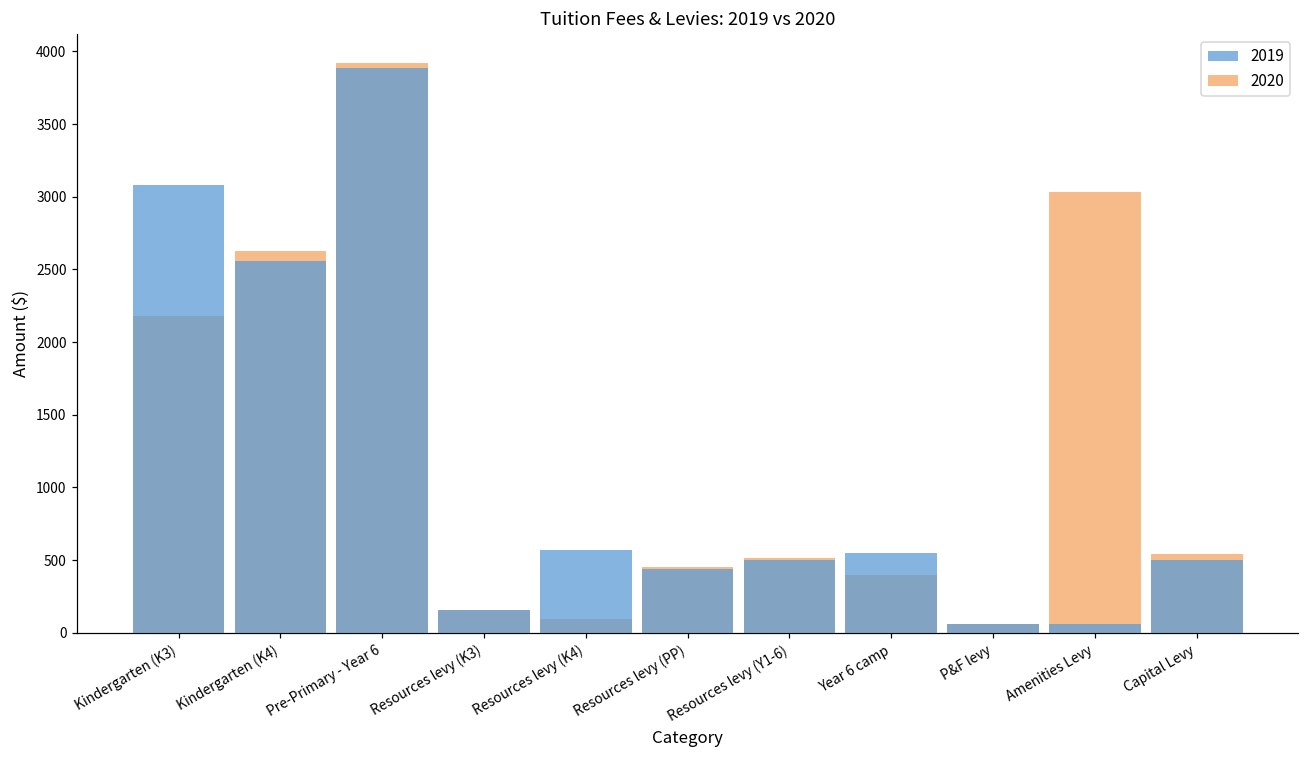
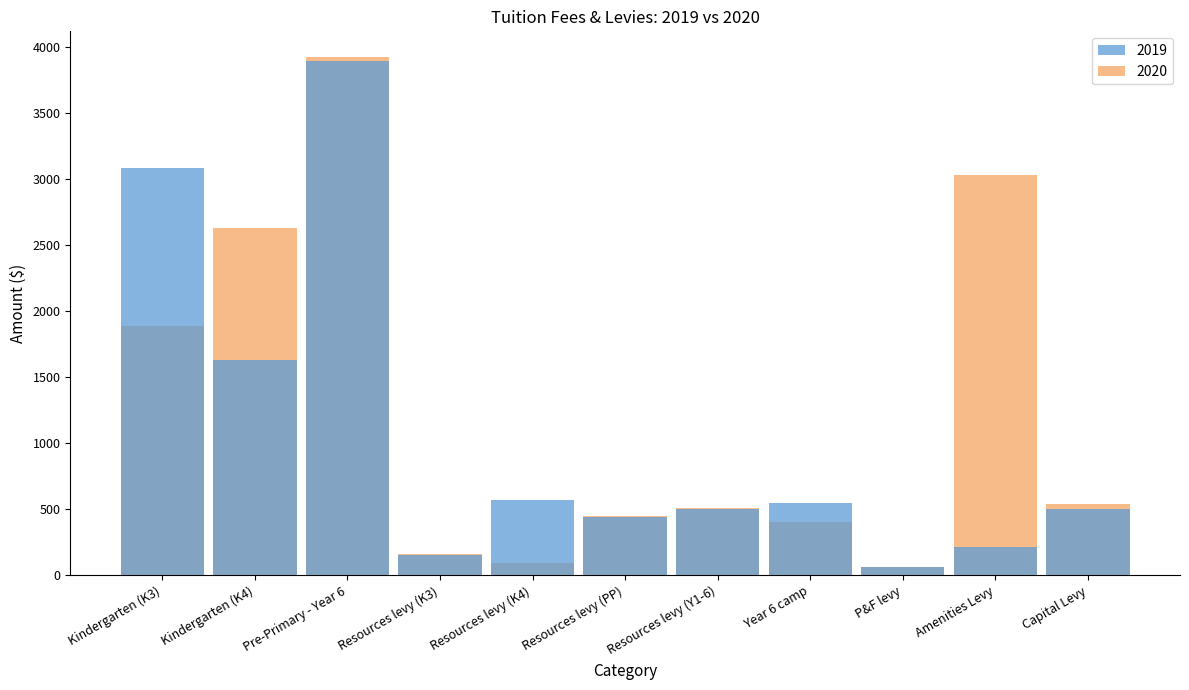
  {
    "2019": {
      "Kindergarten (K3)": 3080,
-     "Kindergarten (K4)": 2560,
+     "Kindergarten (K4)": 1630,
      "Resources levy (K3)": 160,
      "Resources levy (K4)": 570,
      "Resources levy (PP)": 440,
      "Resources levy (Y1-6)": 500,
      "Year 6 camp": 550,
      "P&F levy": 60,
-     "Amenities Levy": 60
+     "Amenities Levy": 220
    },
    "2020": {
-     "Kindergarten (K3)": 2180,
+     "Kindergarten (K3)": 1880,
      "Kindergarten (K4)": 2630,
      "Pre-Primary - Year 6": 3920,
      "Resources levy (K3)": 160,
      "Resources levy (PP)": 450,
      "Resources levy (Y1-6)": 510,
      "P&F levy": 60,
      "Amenities Levy": 3030,
      "Capital Levy": 540
    }
  }
